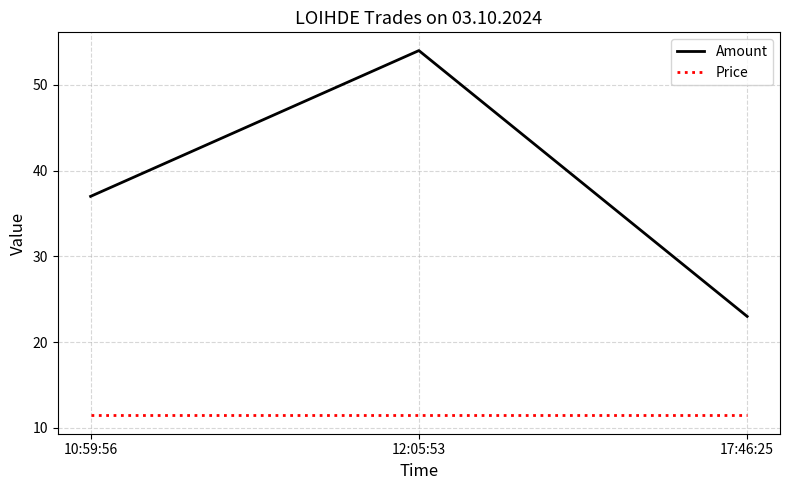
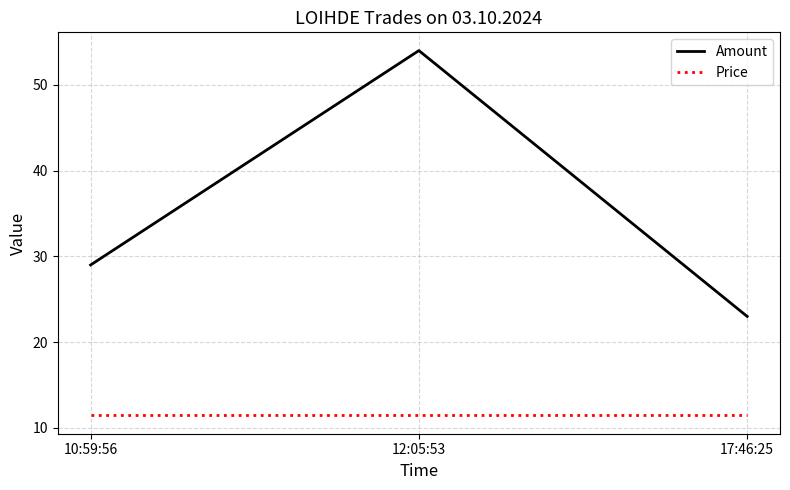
  {
    "Amount": {
-     "10:59:56": 37,
+     "10:59:56": 29,
      "12:05:53": 54,
      "17:46:25": 23
    },
    "Price": {
      "10:59:56": 11,
      "12:05:53": 11,
      "17:46:25": 11
    }
  }
